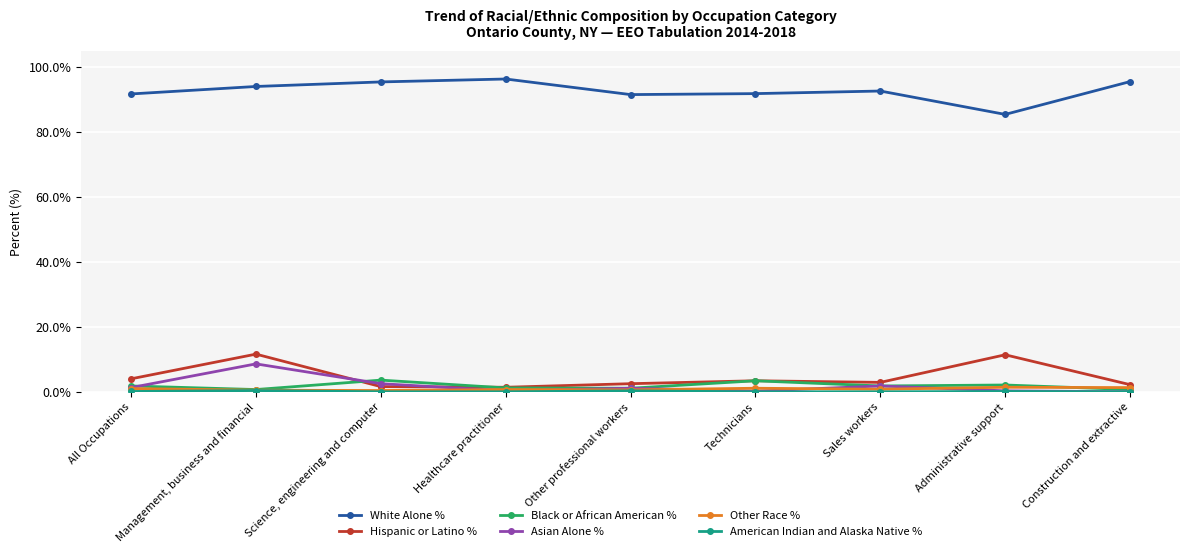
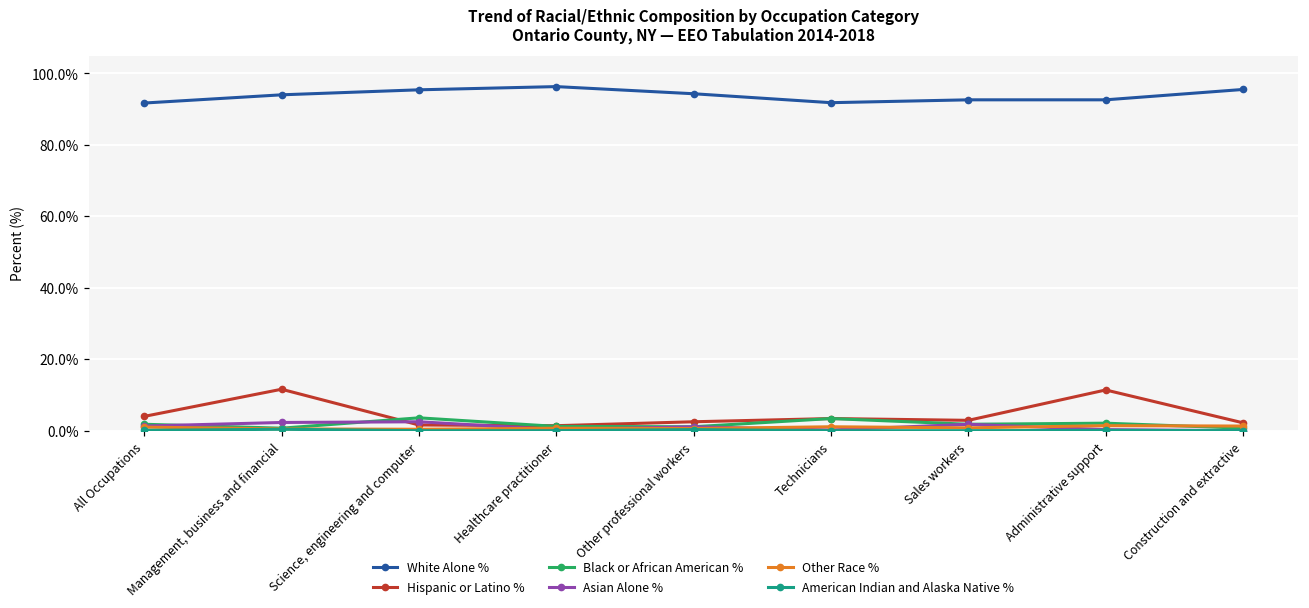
  {
    "White Alone %": {
      "All Occupations": "92%",
      "Management, business and financial": "94%",
      "Science, engineering and computer": "95%",
      "Healthcare practitioner": "96%",
-     "Other professional workers": "92%",
+     "Other professional workers": "94%",
      "Technicians": "92%",
      "Sales workers": "93%",
-     "Administrative support": "85%",
+     "Administrative support": "93%",
      "Construction and extractive": "96%"
    },
    "Hispanic or Latino %": {
      "All Occupations": "4%",
      "Management, business and financial": "12%",
      "Science, engineering and computer": "2%",
      "Other professional workers": "3%",
      "Sales workers": "3%",
      "Administrative support": "11%",
      "Construction and extractive": "2%"
    },
    "Asian Alone %": {
-     "Management, business and financial": "9%",
+     "Management, business and financial": "2%",
      "Science, engineering and computer": "3%"
    },
    "Other Race %": {
      "Technicians": "1%",
      "Sales workers": "1%"
    }
  }
